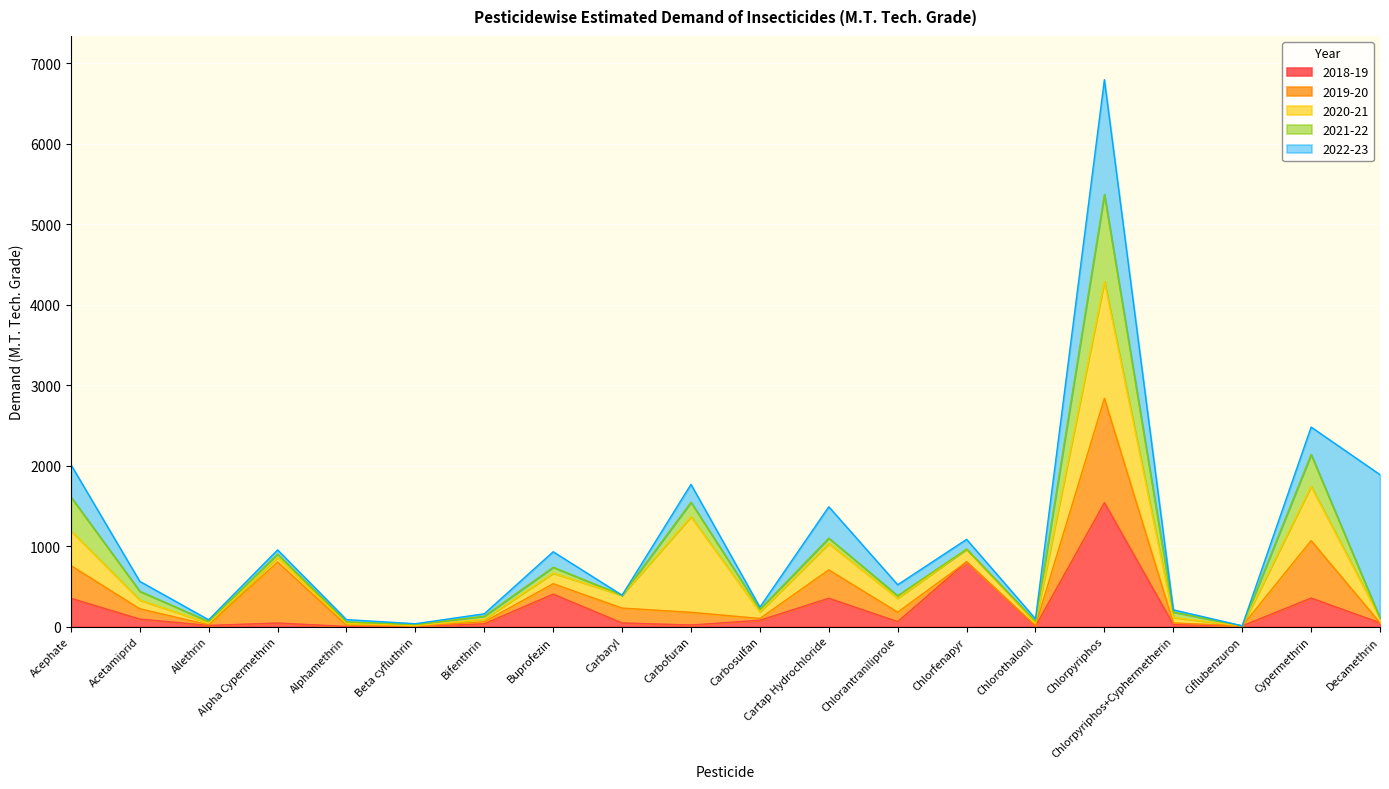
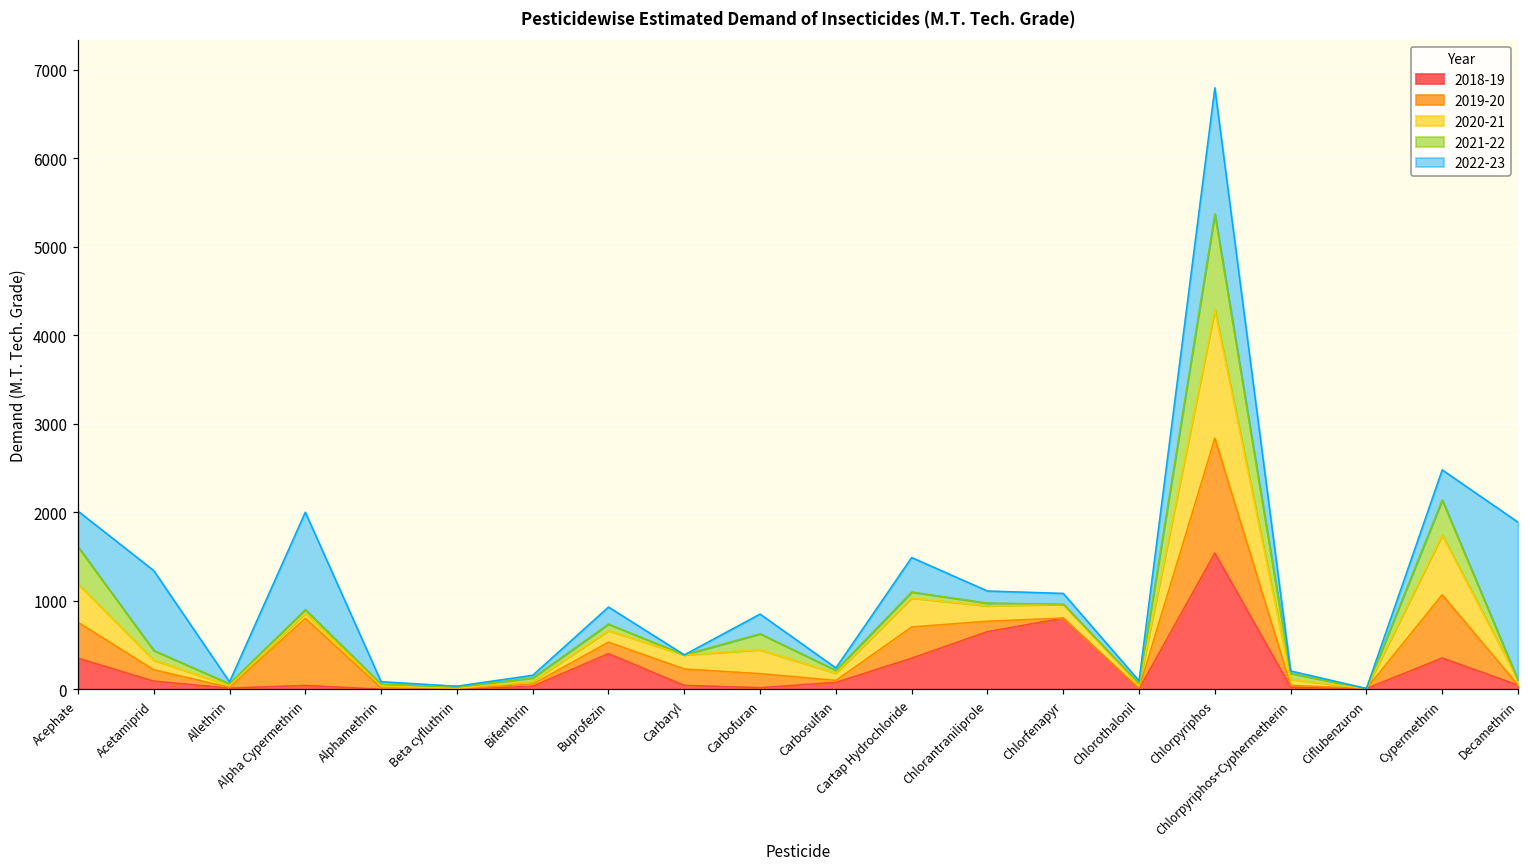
  {
    "2018-19": {
      "Acephate": 400,
      "Acetamiprid": 100,
      "Alpha Cypermethrin": 0,
      "Buprofezin": 400,
      "Carbaryl": 0,
      "Carbofuran": 0,
      "Cartap Hydrochloride": 400,
-     "Chlorantraniliprole": 100,
+     "Chlorantraniliprole": 700,
      "Chlorpyriphos": 1500,
      "Cypermethrin": 400
    },
    "2019-20": {
      "Acephate": 400,
      "Acetamiprid": 100,
      "Alpha Cypermethrin": 800,
      "Buprofezin": 100,
      "Carbaryl": 200,
      "Carbofuran": 200,
      "Cartap Hydrochloride": 400,
      "Chlorantraniliprole": 100,
      "Chlorpyriphos": 1300,
      "Cypermethrin": 700
    },
    "2020-21": {
      "Acephate": 400,
      "Acetamiprid": 100,
      "Alpha Cypermethrin": 100,
      "Bifenthrin": 0,
      "Buprofezin": 100,
-     "Carbofuran": 1200,
+     "Carbofuran": 300,
      "Carbosulfan": 100,
      "Cartap Hydrochloride": 300,
      "Chlorpyriphos": 1500,
      "Chlorpyriphos+Cyphermetherin": 100,
      "Cypermethrin": 700
    },
    "2021-22": {
      "Acephate": 400,
      "Acetamiprid": 100,
      "Alpha Cypermethrin": 0,
      "Buprofezin": 100,
      "Carbofuran": 200,
      "Cartap Hydrochloride": 100,
      "Chlorpyriphos": 1100,
      "Cypermethrin": 400
    },
    "2022-23": {
      "Acephate": 400,
-     "Acetamiprid": 100,
-     "Alpha Cypermethrin": 100,
+     "Acetamiprid": 900,
+     "Alpha Cypermethrin": 1100,
      "Buprofezin": 200,
      "Carbofuran": 200,
      "Cartap Hydrochloride": 400,
      "Chlorantraniliprole": 100,
      "Chlorfenapyr": 100,
      "Chlorothalonil": 0,
      "Chlorpyriphos": 1400,
      "Cypermethrin": 300,
      "Decamethrin": 1800
    }
  }
